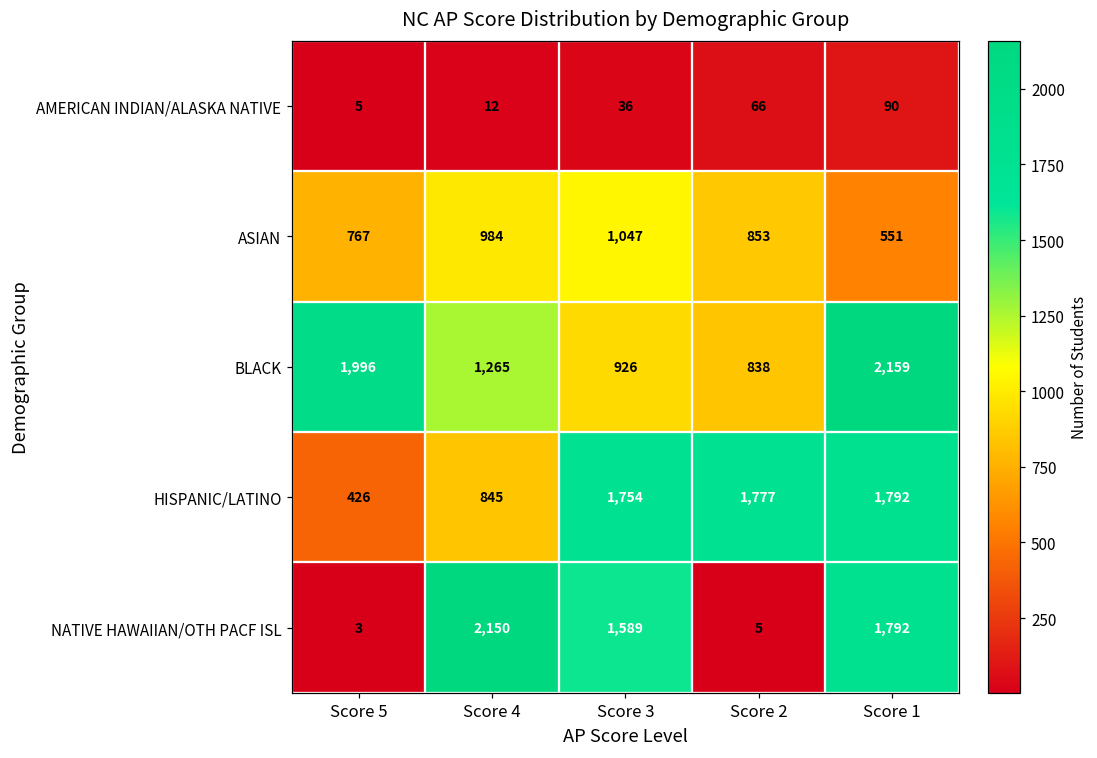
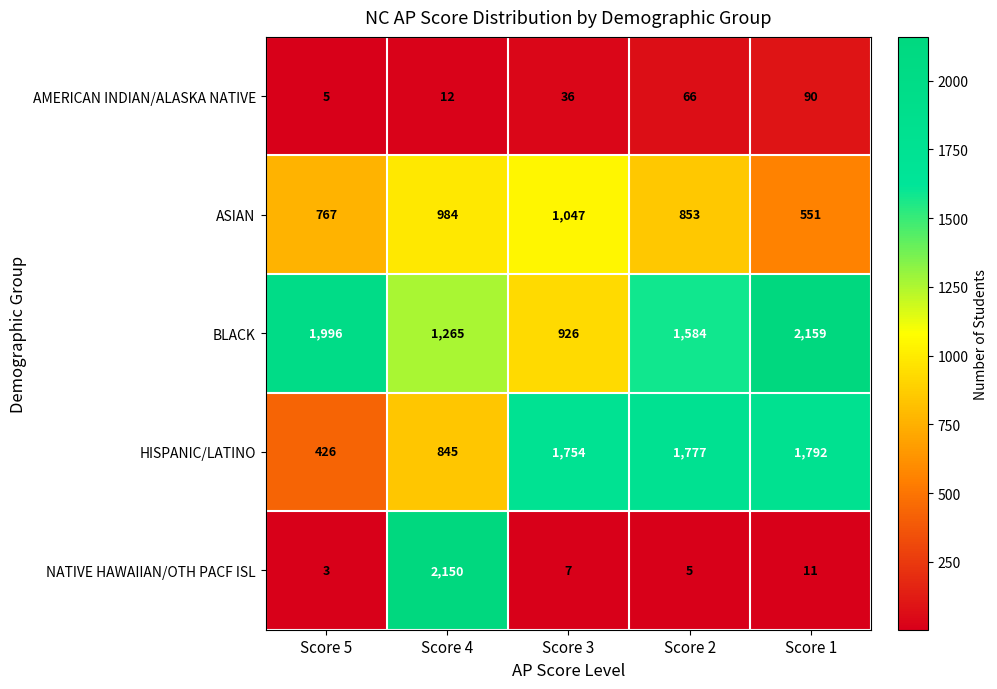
  {
    "AMERICAN INDIAN/ALASKA NATIVE": {
      "Score 5": "5",
      "Score 4": "12",
      "Score 3": "36",
      "Score 2": "66",
      "Score 1": "90"
    },
    "ASIAN": {
      "Score 5": "767",
      "Score 4": "984",
      "Score 3": "1,047",
      "Score 2": "853",
      "Score 1": "551"
    },
    "BLACK": {
      "Score 5": "1,996",
      "Score 4": "1,265",
      "Score 3": "926",
-     "Score 2": "838",
+     "Score 2": "1,584",
      "Score 1": "2,159"
    },
    "HISPANIC/LATINO": {
      "Score 5": "426",
      "Score 4": "845",
      "Score 3": "1,754",
      "Score 2": "1,777",
      "Score 1": "1,792"
    },
    "NATIVE HAWAIIAN/OTH PACF ISL": {
      "Score 5": "3",
      "Score 4": "2,150",
-     "Score 3": "1,589",
+     "Score 3": "7",
      "Score 2": "5",
-     "Score 1": "1,792"
+     "Score 1": "11"
    }
  }
